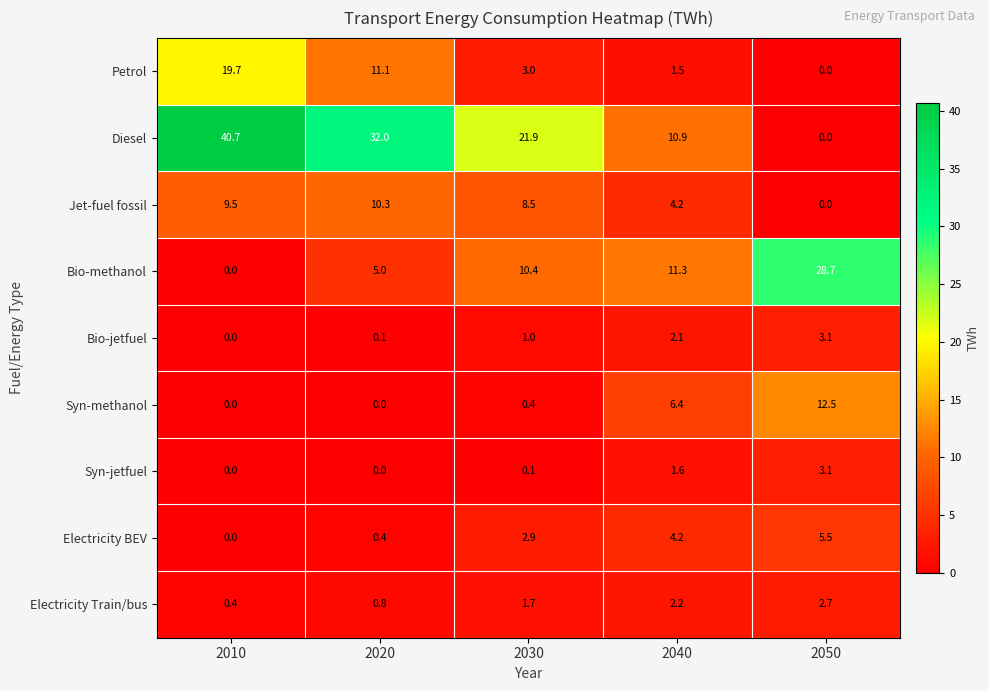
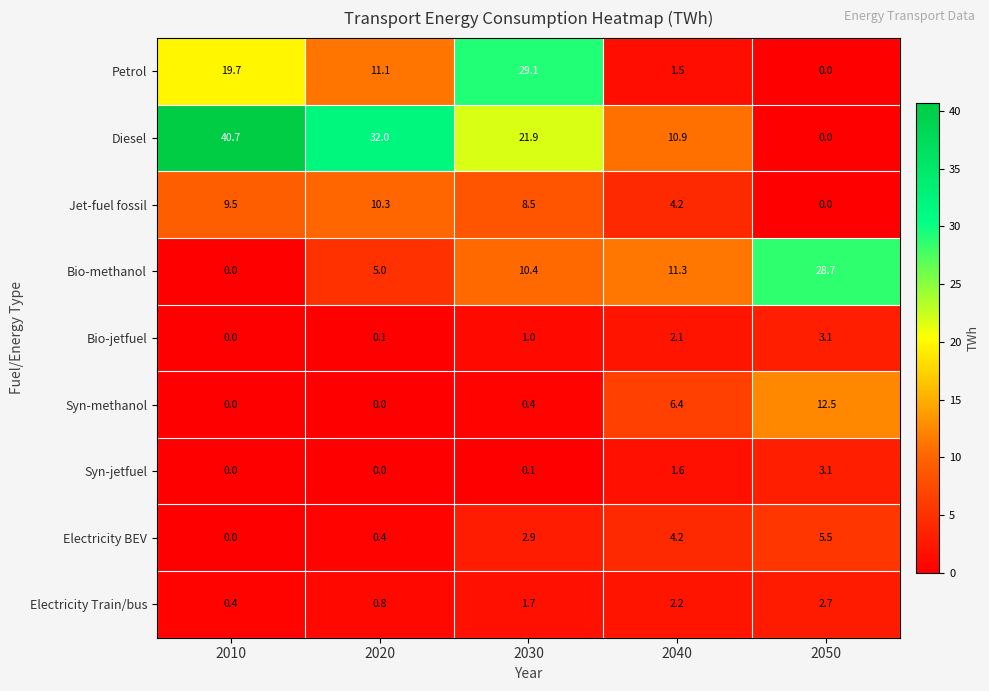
  {
    "Petrol": {
      "2010": 19.7,
      "2020": 11.1,
-     "2030": 3.0,
+     "2030": 29.1,
      "2040": 1.5,
      "2050": 0.0
    },
    "Diesel": {
      "2010": 40.7,
      "2020": 32.0,
      "2030": 21.9,
      "2040": 10.9,
      "2050": 0.0
    },
    "Jet-fuel fossil": {
      "2010": 9.5,
      "2020": 10.3,
      "2030": 8.5,
      "2040": 4.2,
      "2050": 0.0
    },
    "Bio-methanol": {
      "2010": 0.0,
      "2020": 5.0,
      "2030": 10.4,
      "2040": 11.3,
      "2050": 28.7
    },
    "Bio-jetfuel": {
      "2010": 0.0,
      "2020": 0.1,
      "2030": 1.0,
      "2040": 2.1,
      "2050": 3.1
    },
    "Syn-methanol": {
      "2010": 0.0,
      "2020": 0.0,
      "2030": 0.4,
      "2040": 6.4,
      "2050": 12.5
    },
    "Syn-jetfuel": {
      "2010": 0.0,
      "2020": 0.0,
      "2030": 0.1,
      "2040": 1.6,
      "2050": 3.1
    },
    "Electricity BEV": {
      "2010": 0.0,
      "2020": 0.4,
      "2030": 2.9,
      "2040": 4.2,
      "2050": 5.5
    },
    "Electricity Train/bus": {
      "2010": 0.4,
      "2020": 0.8,
      "2030": 1.7,
      "2040": 2.2,
      "2050": 2.7
    }
  }
